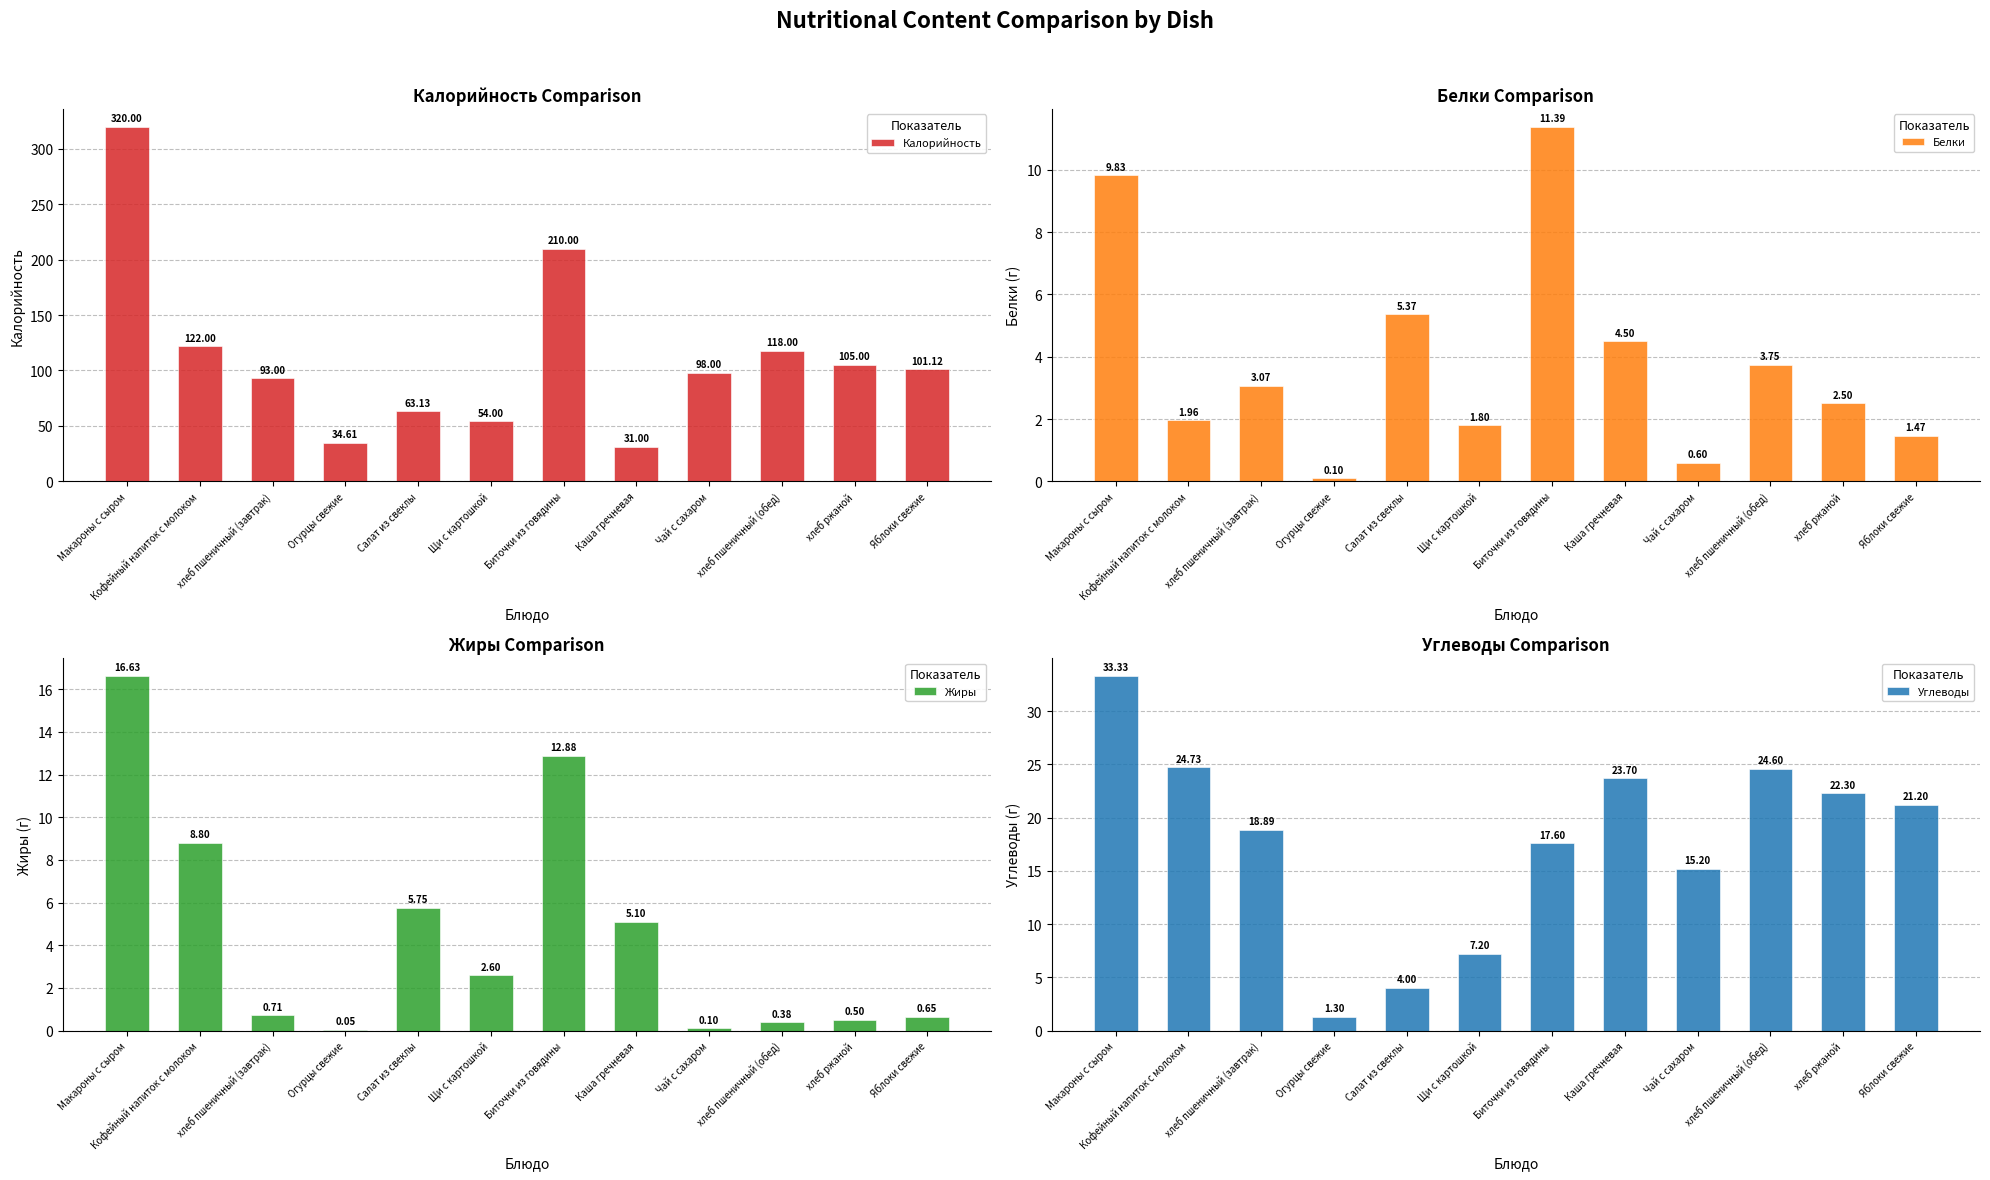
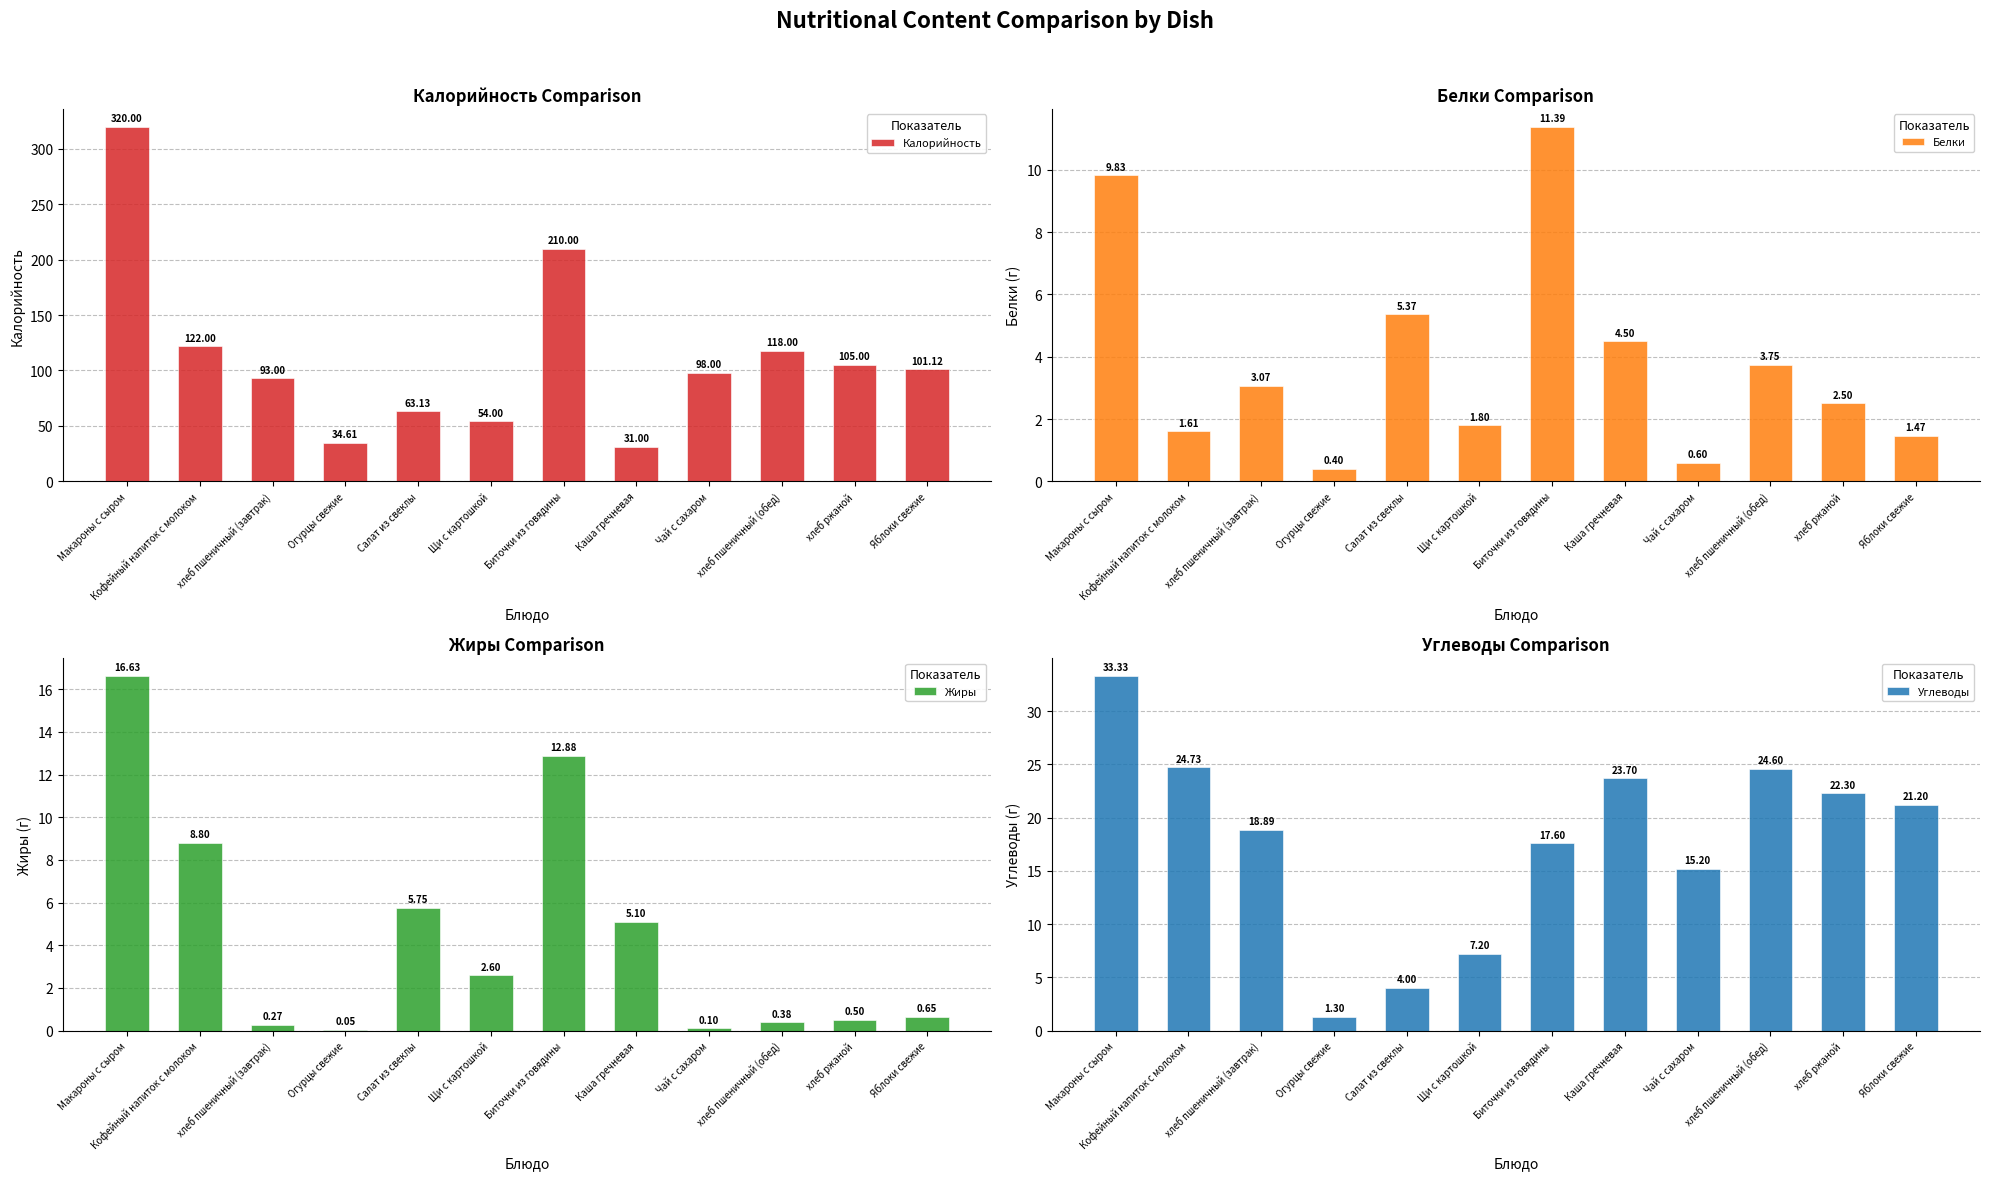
  {
    "Калорийность Comparison": {
      "Макароны с сыром": 320.00,
      "Кофейный напиток с молоком": 122.00,
      "хлеб пшеничный (завтрак)": 93.00,
      "Огурцы свежие": 34.61,
      "Салат из свеклы": 63.13,
      "Щи с картошкой": 54.00,
      "Биточки из говядины": 210.00,
      "Каша гречневая": 31.00,
      "Чай с сахаром": 98.00,
      "хлеб пшеничный (обед)": 118.00,
      "хлеб ржаной": 105.00,
      "Яблоки свежие": 101.12
    },
    "Белки Comparison": {
      "Макароны с сыром": 9.83,
-     "Кофейный напиток с молоком": 1.96,
+     "Кофейный напиток с молоком": 1.61,
      "хлеб пшеничный (завтрак)": 3.07,
-     "Огурцы свежие": 0.10,
+     "Огурцы свежие": 0.40,
      "Салат из свеклы": 5.37,
      "Щи с картошкой": 1.80,
      "Биточки из говядины": 11.39,
      "Каша гречневая": 4.50,
      "Чай с сахаром": 0.60,
      "хлеб пшеничный (обед)": 3.75,
      "хлеб ржаной": 2.50,
      "Яблоки свежие": 1.47
    },
    "Жиры Comparison": {
      "Макароны с сыром": 16.63,
      "Кофейный напиток с молоком": 8.80,
-     "хлеб пшеничный (завтрак)": 0.71,
+     "хлеб пшеничный (завтрак)": 0.27,
      "Огурцы свежие": 0.05,
      "Салат из свеклы": 5.75,
      "Щи с картошкой": 2.60,
      "Биточки из говядины": 12.88,
      "Каша гречневая": 5.10,
      "Чай с сахаром": 0.10,
      "хлеб пшеничный (обед)": 0.38,
      "хлеб ржаной": 0.50,
      "Яблоки свежие": 0.65
    },
    "Углеводы Comparison": {
      "Макароны с сыром": 33.33,
      "Кофейный напиток с молоком": 24.73,
      "хлеб пшеничный (завтрак)": 18.89,
      "Огурцы свежие": 1.30,
      "Салат из свеклы": 4.00,
      "Щи с картошкой": 7.20,
      "Биточки из говядины": 17.60,
      "Каша гречневая": 23.70,
      "Чай с сахаром": 15.20,
      "хлеб пшеничный (обед)": 24.60,
      "хлеб ржаной": 22.30,
      "Яблоки свежие": 21.20
    }
  }
